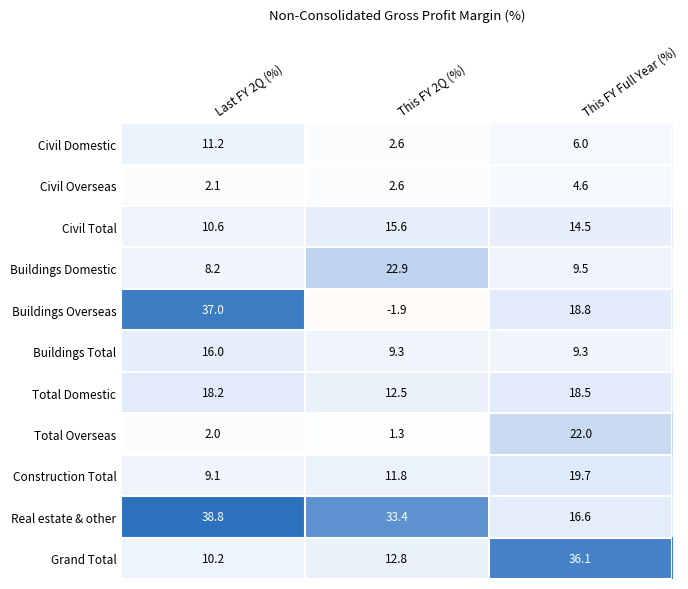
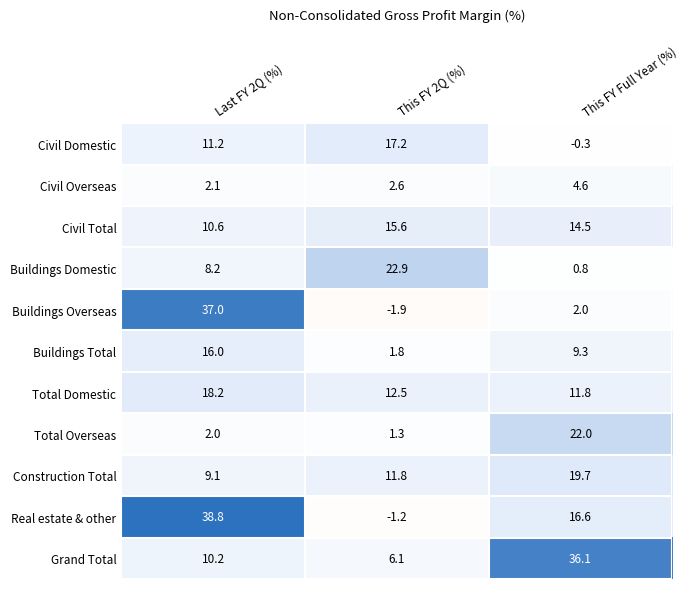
  {
    "Civil Domestic": {
      "Last FY 2Q (%)": 11.2,
-     "This FY 2Q (%)": 2.6,
-     "This FY Full Year (%)": 6.0
+     "This FY 2Q (%)": 17.2,
+     "This FY Full Year (%)": -0.3
    },
    "Civil Overseas": {
      "Last FY 2Q (%)": 2.1,
      "This FY 2Q (%)": 2.6,
      "This FY Full Year (%)": 4.6
    },
    "Civil Total": {
      "Last FY 2Q (%)": 10.6,
      "This FY 2Q (%)": 15.6,
      "This FY Full Year (%)": 14.5
    },
    "Buildings Domestic": {
      "Last FY 2Q (%)": 8.2,
      "This FY 2Q (%)": 22.9,
-     "This FY Full Year (%)": 9.5
+     "This FY Full Year (%)": 0.8
    },
    "Buildings Overseas": {
      "Last FY 2Q (%)": 37.0,
      "This FY 2Q (%)": -1.9,
-     "This FY Full Year (%)": 18.8
+     "This FY Full Year (%)": 2.0
    },
    "Buildings Total": {
      "Last FY 2Q (%)": 16.0,
-     "This FY 2Q (%)": 9.3,
+     "This FY 2Q (%)": 1.8,
      "This FY Full Year (%)": 9.3
    },
    "Total Domestic": {
      "Last FY 2Q (%)": 18.2,
      "This FY 2Q (%)": 12.5,
-     "This FY Full Year (%)": 18.5
+     "This FY Full Year (%)": 11.8
    },
    "Total Overseas": {
      "Last FY 2Q (%)": 2.0,
      "This FY 2Q (%)": 1.3,
      "This FY Full Year (%)": 22.0
    },
    "Construction Total": {
      "Last FY 2Q (%)": 9.1,
      "This FY 2Q (%)": 11.8,
      "This FY Full Year (%)": 19.7
    },
    "Real estate & other": {
      "Last FY 2Q (%)": 38.8,
-     "This FY 2Q (%)": 33.4,
+     "This FY 2Q (%)": -1.2,
      "This FY Full Year (%)": 16.6
    },
    "Grand Total": {
      "Last FY 2Q (%)": 10.2,
-     "This FY 2Q (%)": 12.8,
+     "This FY 2Q (%)": 6.1,
      "This FY Full Year (%)": 36.1
    }
  }
